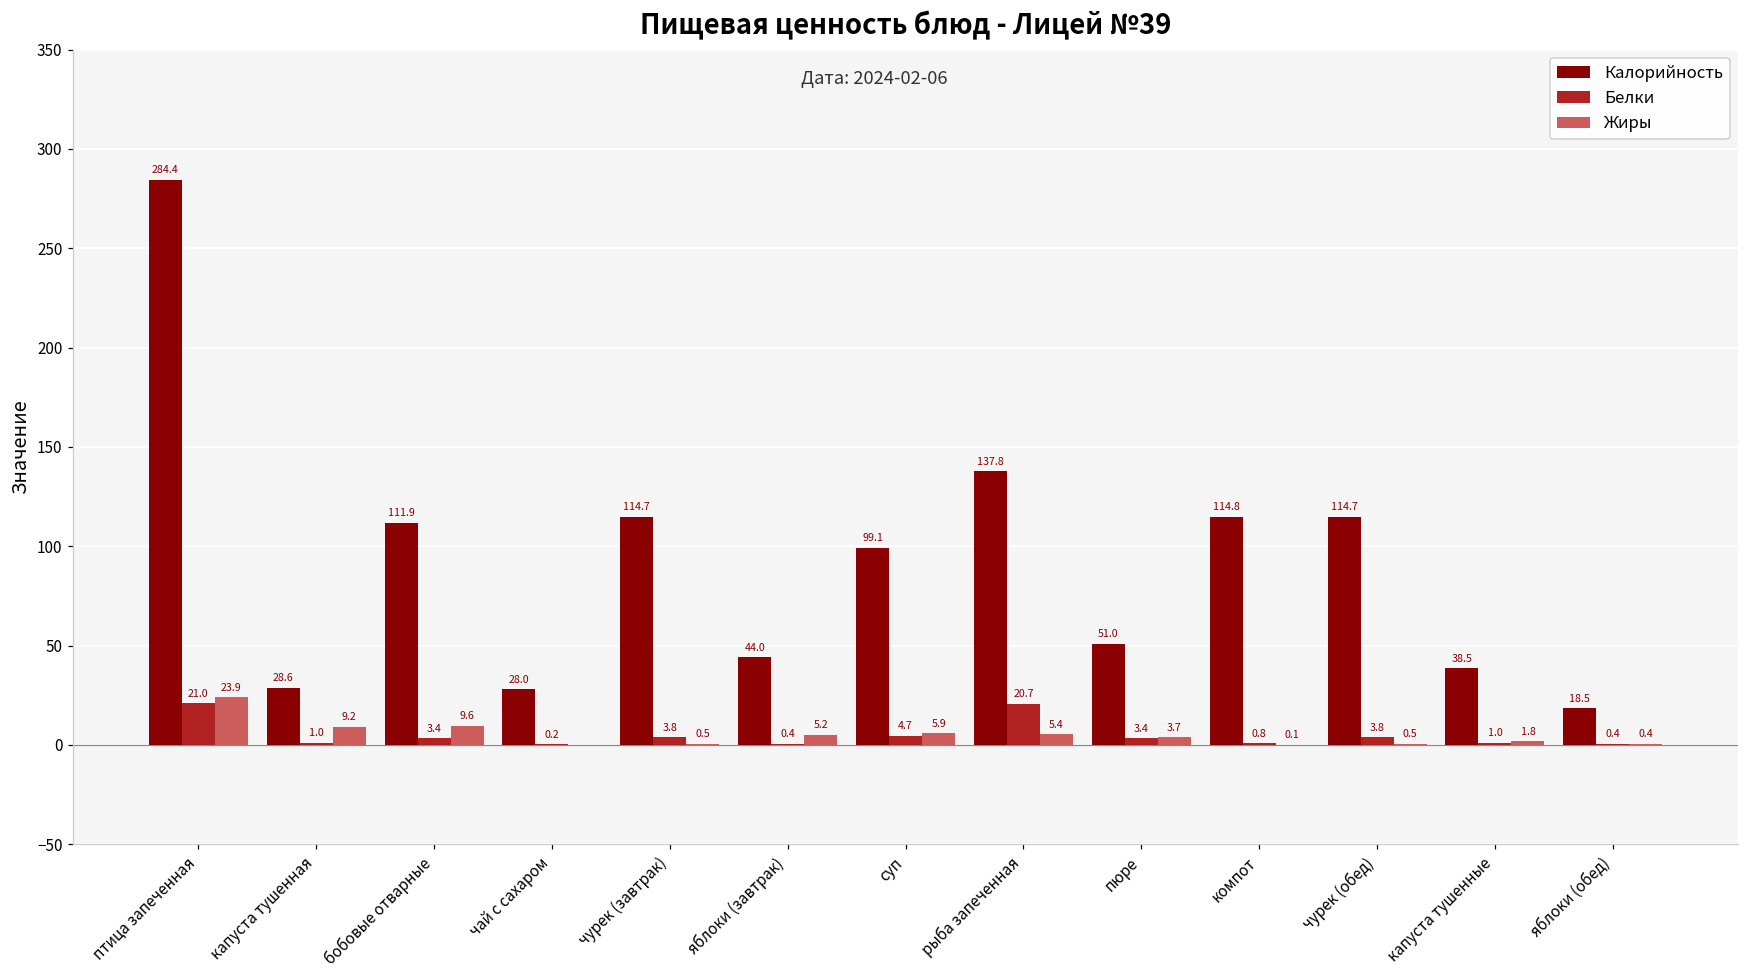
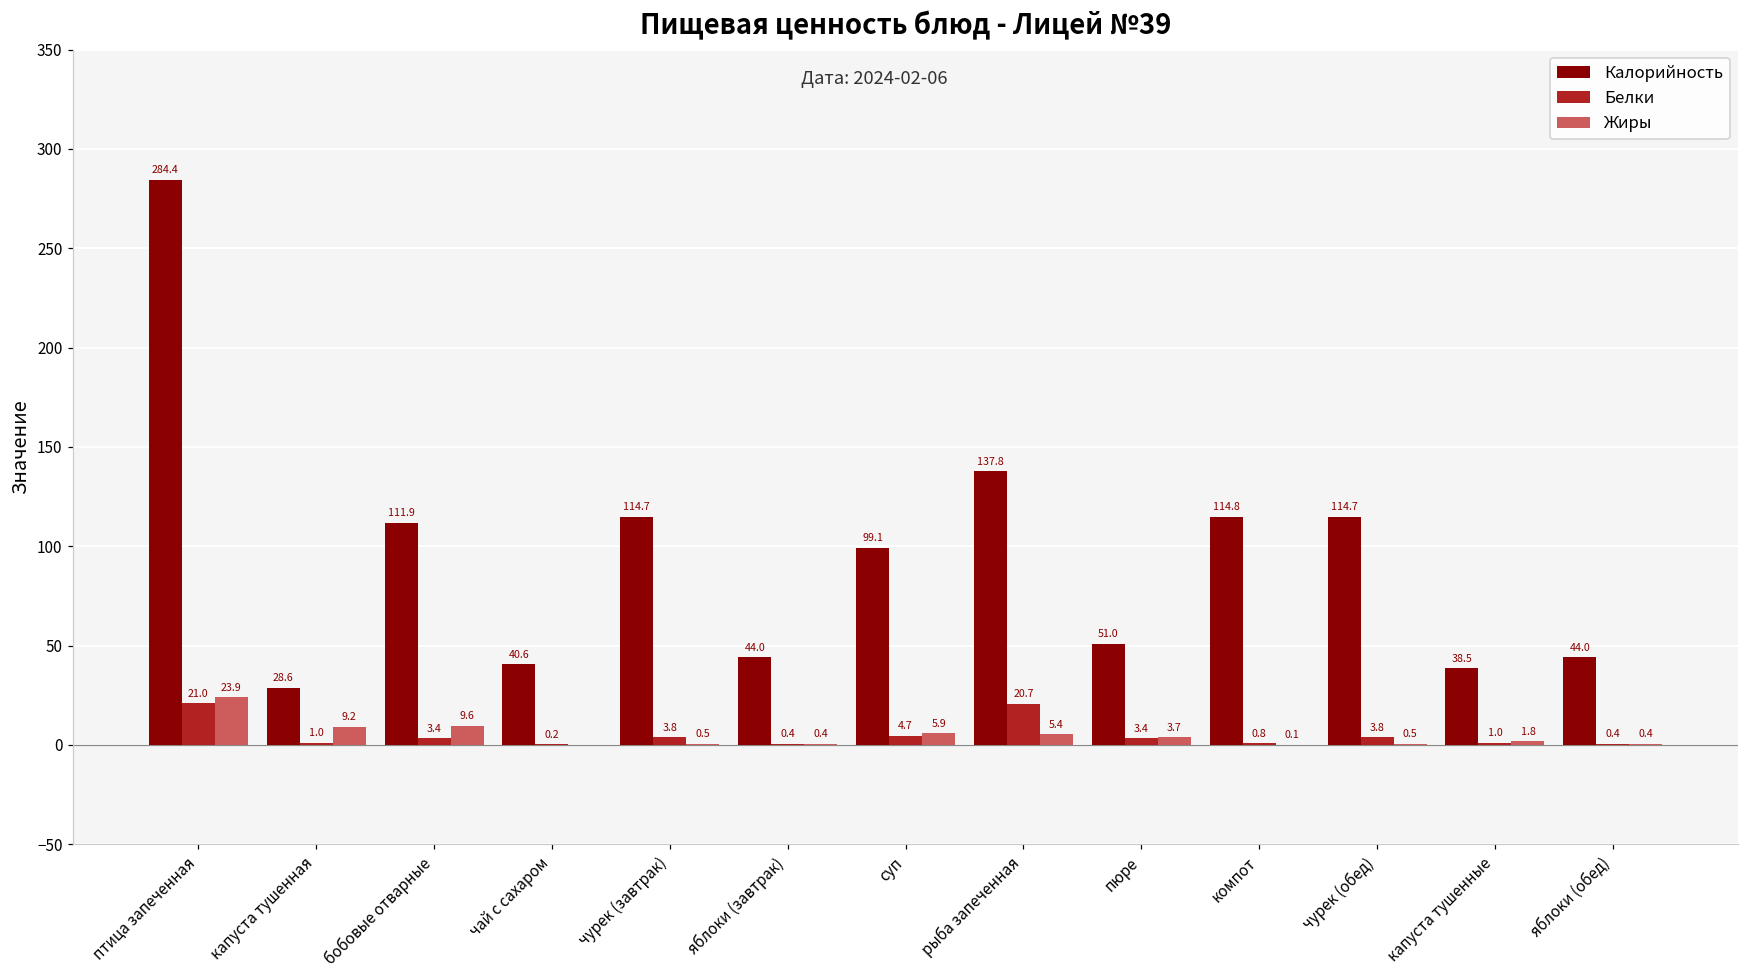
  {
    "Калорийность": {
      "птица запеченная": 284.4,
      "капуста тушенная": 28.6,
      "бобовые отварные": 111.9,
-     "чай с сахаром": 28.0,
+     "чай с сахаром": 40.6,
      "чурек (завтрак)": 114.7,
      "яблоки (завтрак)": 44.0,
      "суп": 99.1,
      "рыба запеченная": 137.8,
      "пюре": 51.0,
      "компот": 114.8,
      "чурек (обед)": 114.7,
      "капуста тушенные": 38.5,
-     "яблоки (обед)": 18.5
+     "яблоки (обед)": 44.0
    },
    "Белки": {
      "птица запеченная": 21.0,
      "капуста тушенная": 1.0,
      "бобовые отварные": 3.4,
      "чай с сахаром": 0.2,
      "чурек (завтрак)": 3.8,
      "яблоки (завтрак)": 0.4,
      "суп": 4.7,
      "рыба запеченная": 20.7,
      "пюре": 3.4,
      "компот": 0.8,
      "чурек (обед)": 3.8,
      "капуста тушенные": 1.0,
      "яблоки (обед)": 0.4
    },
    "Жиры": {
      "птица запеченная": 23.9,
      "капуста тушенная": 9.2,
      "бобовые отварные": 9.6,
      "чурек (завтрак)": 0.5,
-     "яблоки (завтрак)": 5.2,
+     "яблоки (завтрак)": 0.4,
      "суп": 5.9,
      "рыба запеченная": 5.4,
      "пюре": 3.7,
      "компот": 0.1,
      "чурек (обед)": 0.5,
      "капуста тушенные": 1.8,
      "яблоки (обед)": 0.4
    }
  }
